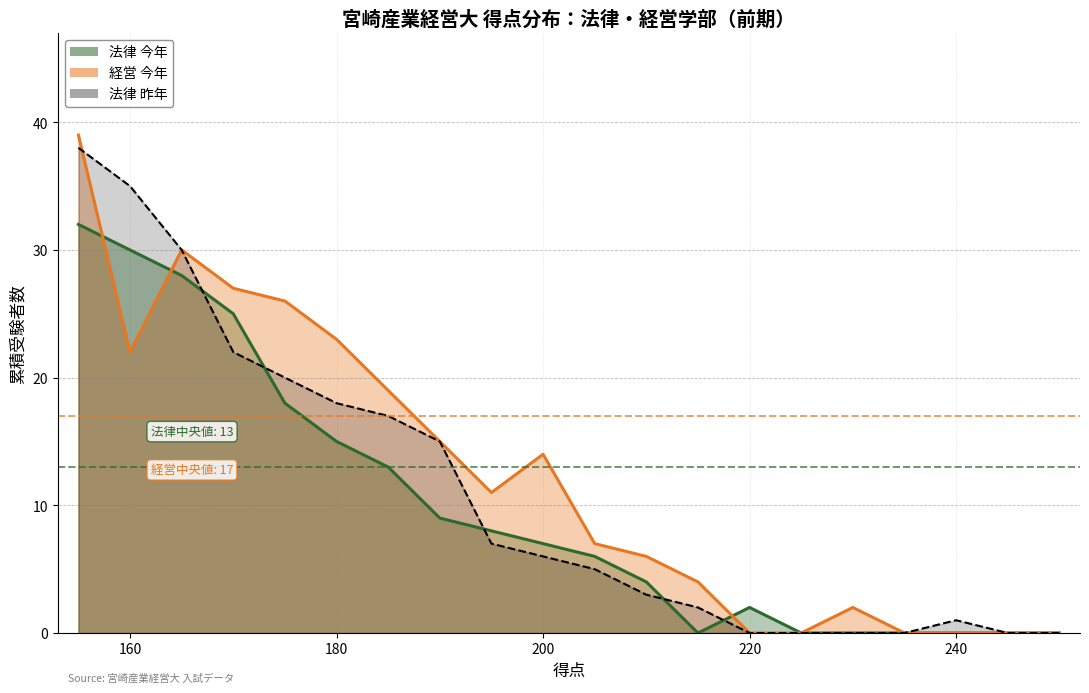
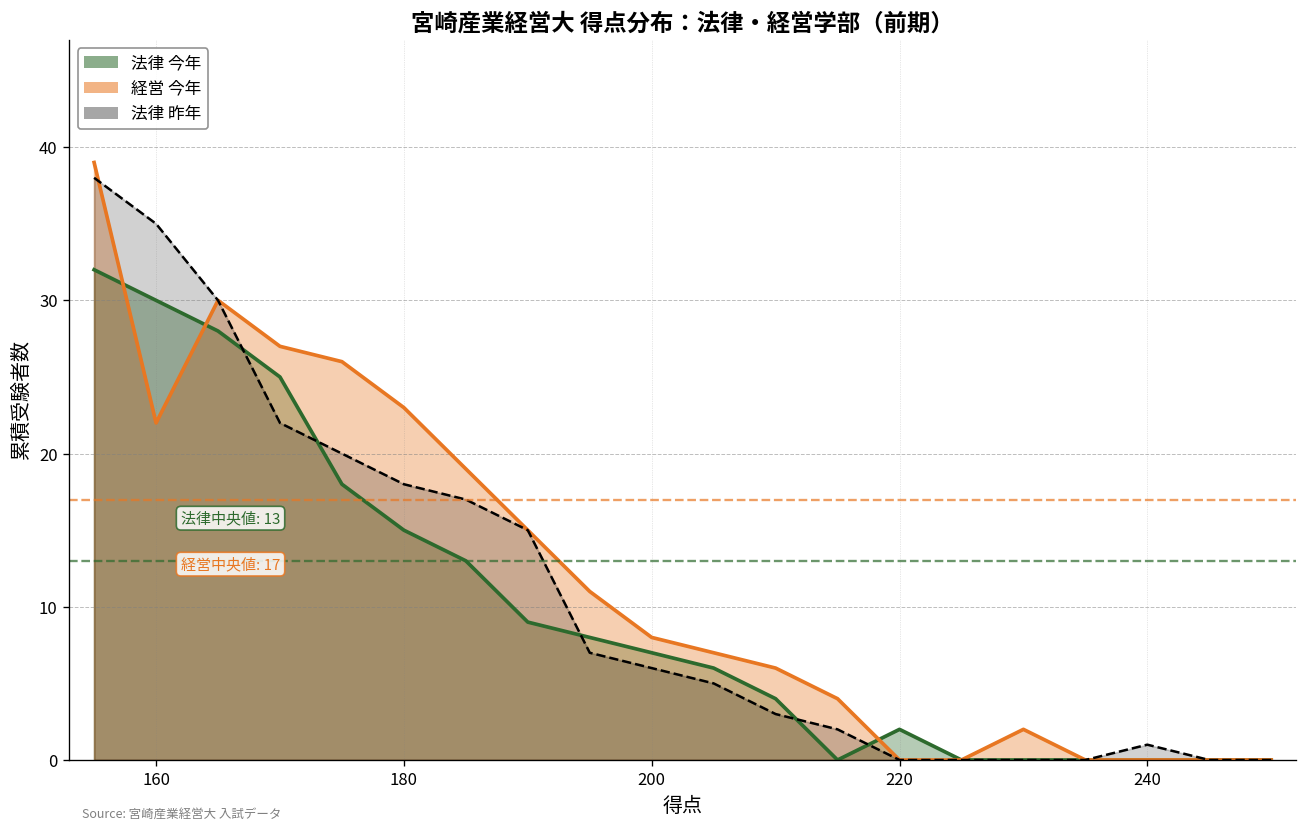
  {
    "経営 今年": {
      "160": 22,
      "180": 23,
-     "200": 14
+     "200": 8
    }
  }
